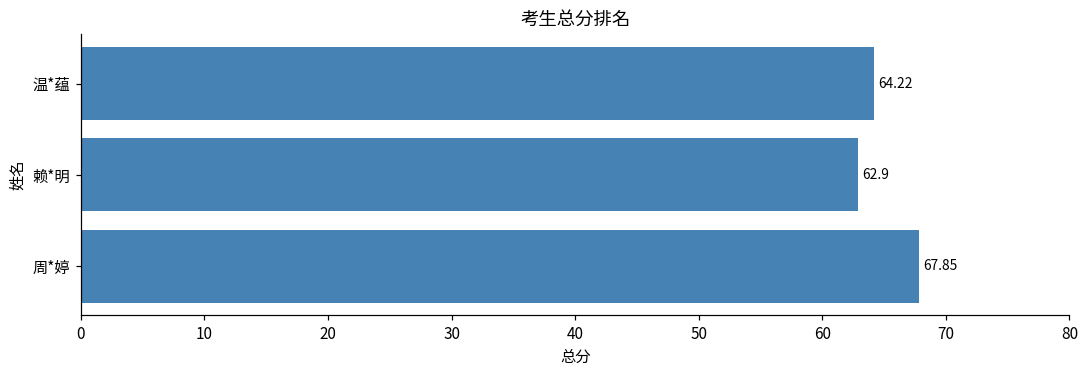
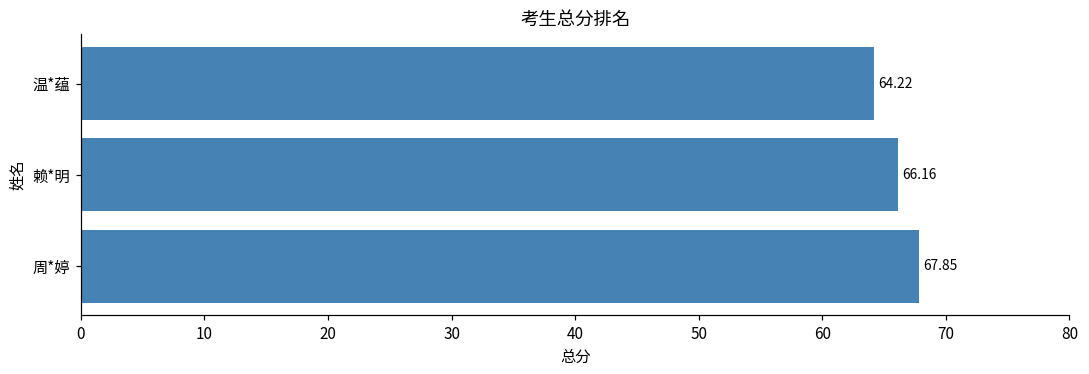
  {
    "温*蕴": 64.22,
-   "赖*明": 62.9,
+   "赖*明": 66.16,
    "周*婷": 67.85
  }
